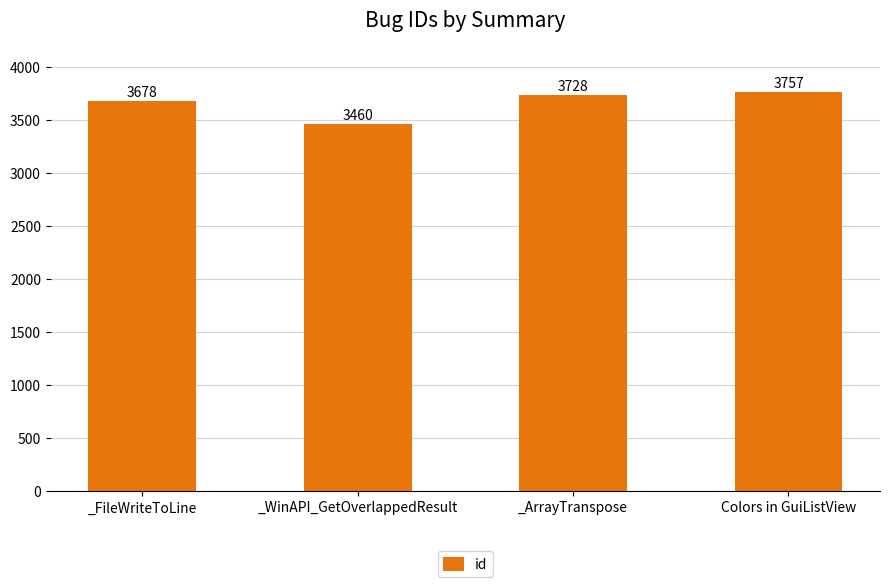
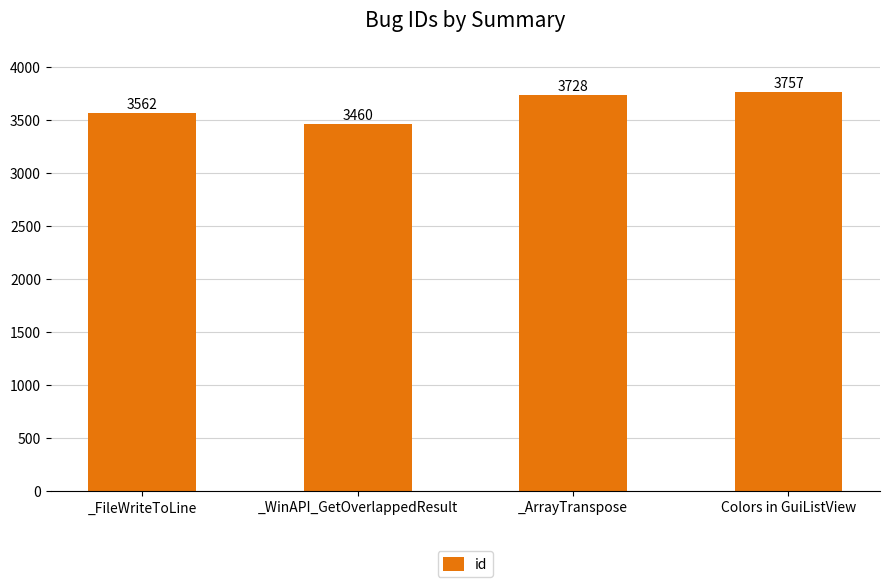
  {
-   "_FileWriteToLine": 3678,
+   "_FileWriteToLine": 3562,
    "_WinAPI_GetOverlappedResult": 3460,
    "_ArrayTranspose": 3728,
    "Colors in GuiListView": 3757
  }
